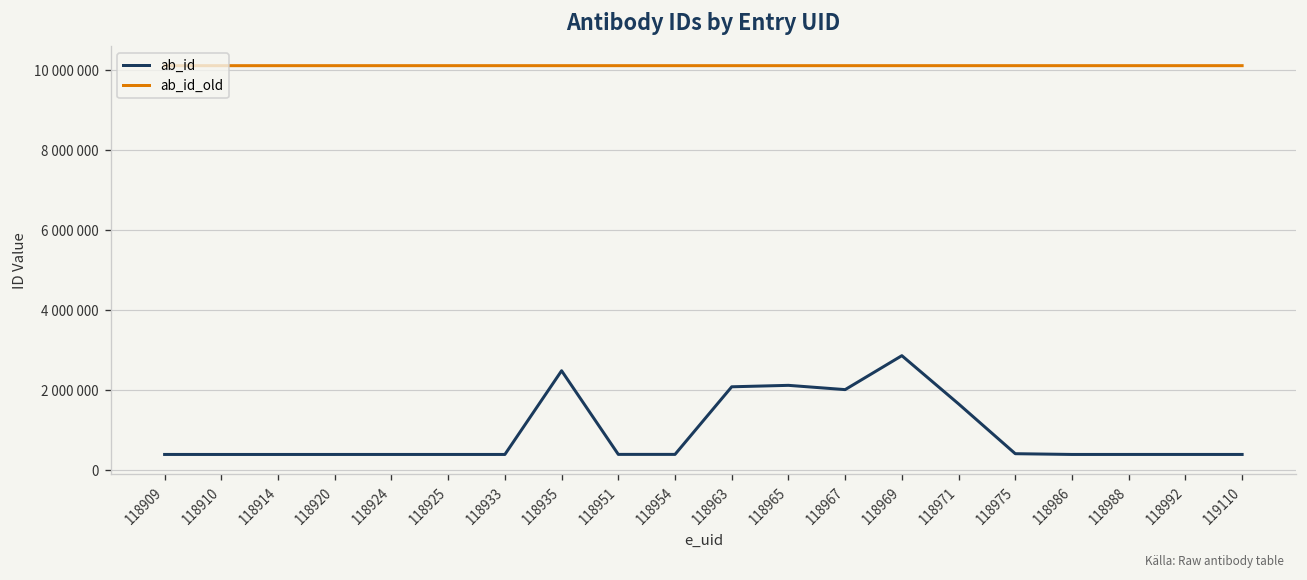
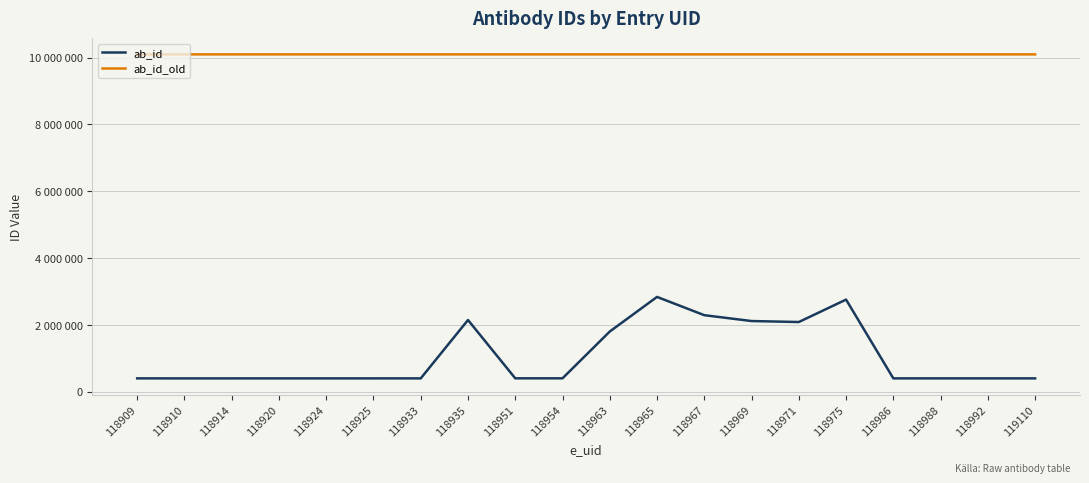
  {
    "ab_id": {
      "118909": 400000,
      "118910": 400000,
      "118914": 400000,
      "118920": 400000,
      "118924": 400000,
      "118925": 400000,
      "118933": 400000,
-     "118935": 2500000,
+     "118935": 2100000,
      "118951": 400000,
      "118954": 400000,
-     "118963": 2100000,
-     "118965": 2100000,
-     "118967": 2000000,
-     "118969": 2900000,
-     "118971": 1700000,
-     "118975": 400000,
+     "118963": 1800000,
+     "118965": 2800000,
+     "118967": 2300000,
+     "118969": 2100000,
+     "118971": 2100000,
+     "118975": 2800000,
      "118986": 400000,
      "118988": 400000,
      "118992": 400000,
      "119110": 400000
    },
    "ab_id_old": {
      "118914": 10100000,
      "118920": 10100000,
      "118924": 10100000,
      "118925": 10100000,
      "118933": 10100000,
      "118935": 10100000,
      "118951": 10100000,
      "118954": 10100000,
      "118963": 10100000,
      "118965": 10100000,
      "118967": 10100000,
      "118969": 10100000,
      "118971": 10100000,
      "118975": 10100000,
      "118986": 10100000,
      "118988": 10100000,
      "118992": 10100000,
      "119110": 10100000
    }
  }
